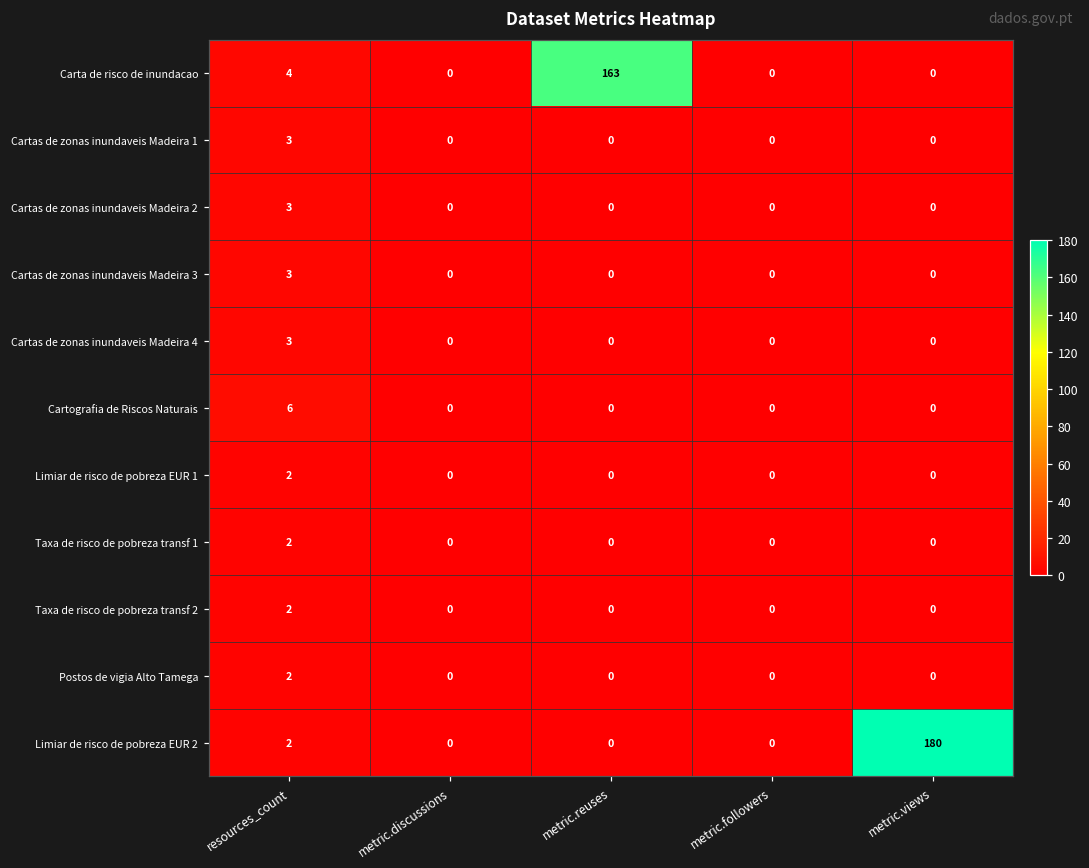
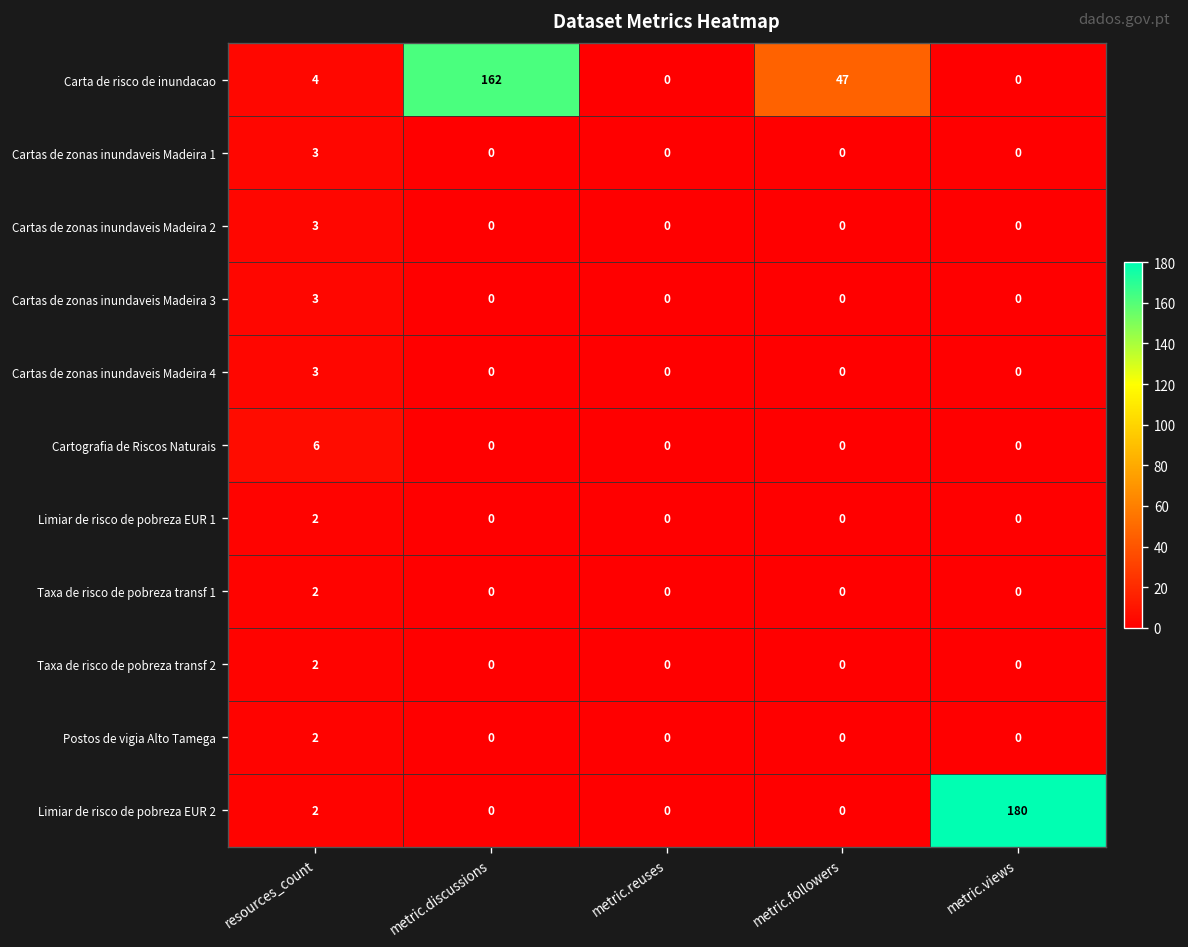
  {
    "Carta de risco de inundacao": {
      "resources_count": 4,
-     "metric.discussions": 0,
-     "metric.reuses": 163,
-     "metric.followers": 0,
+     "metric.discussions": 162,
+     "metric.reuses": 0,
+     "metric.followers": 47,
      "metric.views": 0
    },
    "Cartas de zonas inundaveis Madeira 1": {
      "resources_count": 3,
      "metric.discussions": 0,
      "metric.reuses": 0,
      "metric.followers": 0,
      "metric.views": 0
    },
    "Cartas de zonas inundaveis Madeira 2": {
      "resources_count": 3,
      "metric.discussions": 0,
      "metric.reuses": 0,
      "metric.followers": 0,
      "metric.views": 0
    },
    "Cartas de zonas inundaveis Madeira 3": {
      "resources_count": 3,
      "metric.discussions": 0,
      "metric.reuses": 0,
      "metric.followers": 0,
      "metric.views": 0
    },
    "Cartas de zonas inundaveis Madeira 4": {
      "resources_count": 3,
      "metric.discussions": 0,
      "metric.reuses": 0,
      "metric.followers": 0,
      "metric.views": 0
    },
    "Cartografia de Riscos Naturais": {
      "resources_count": 6,
      "metric.discussions": 0,
      "metric.reuses": 0,
      "metric.followers": 0,
      "metric.views": 0
    },
    "Limiar de risco de pobreza EUR 1": {
      "resources_count": 2,
      "metric.discussions": 0,
      "metric.reuses": 0,
      "metric.followers": 0,
      "metric.views": 0
    },
    "Taxa de risco de pobreza transf 1": {
      "resources_count": 2,
      "metric.discussions": 0,
      "metric.reuses": 0,
      "metric.followers": 0,
      "metric.views": 0
    },
    "Taxa de risco de pobreza transf 2": {
      "resources_count": 2,
      "metric.discussions": 0,
      "metric.reuses": 0,
      "metric.followers": 0,
      "metric.views": 0
    },
    "Postos de vigia Alto Tamega": {
      "resources_count": 2,
      "metric.discussions": 0,
      "metric.reuses": 0,
      "metric.followers": 0,
      "metric.views": 0
    },
    "Limiar de risco de pobreza EUR 2": {
      "resources_count": 2,
      "metric.discussions": 0,
      "metric.reuses": 0,
      "metric.followers": 0,
      "metric.views": 180
    }
  }
